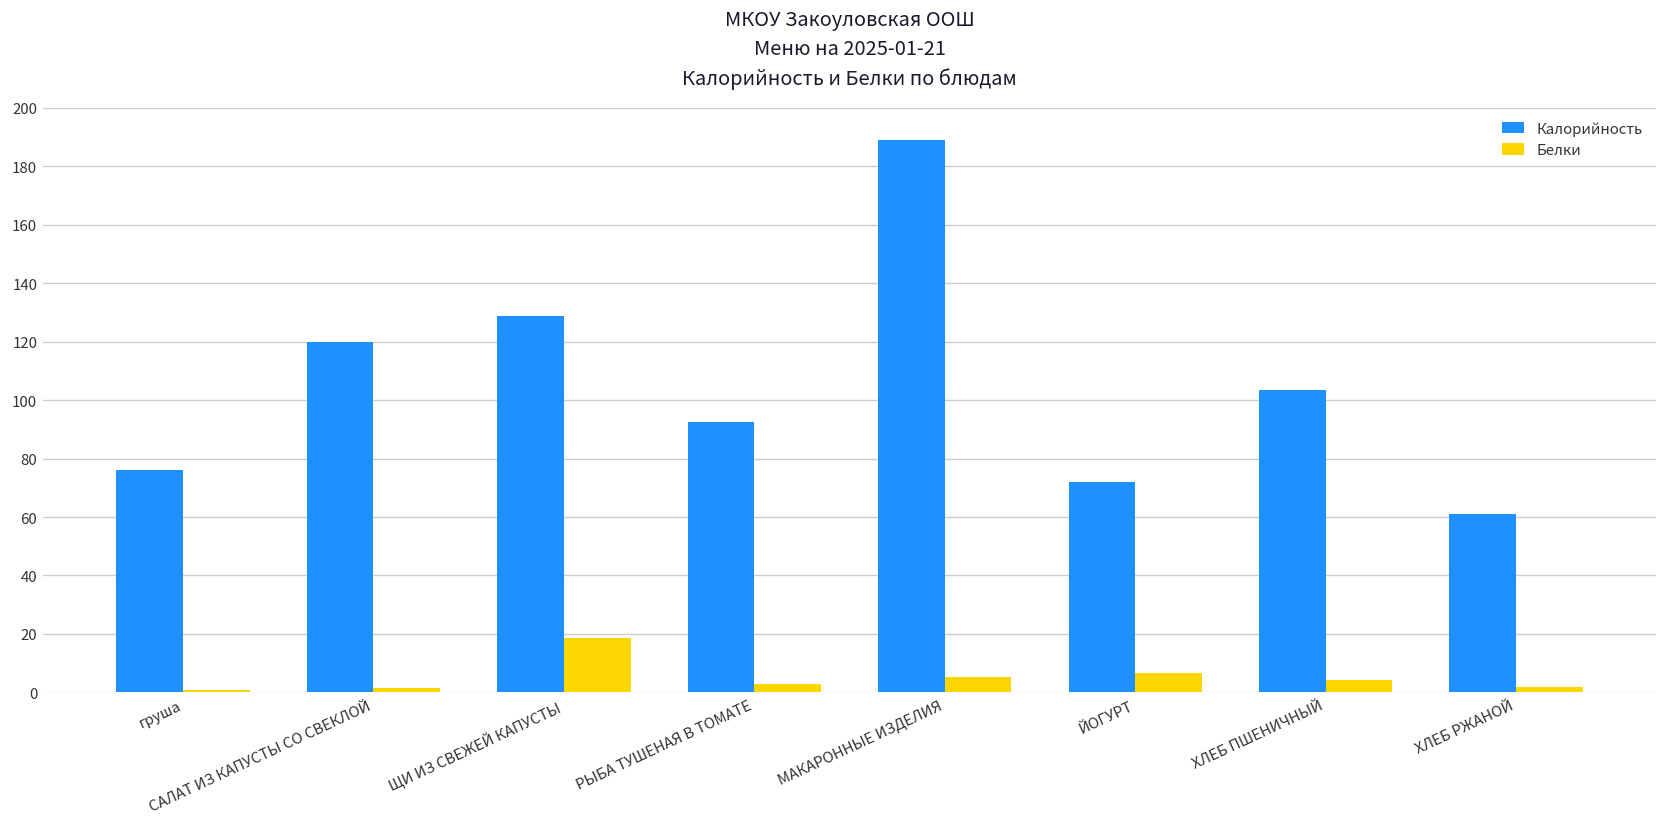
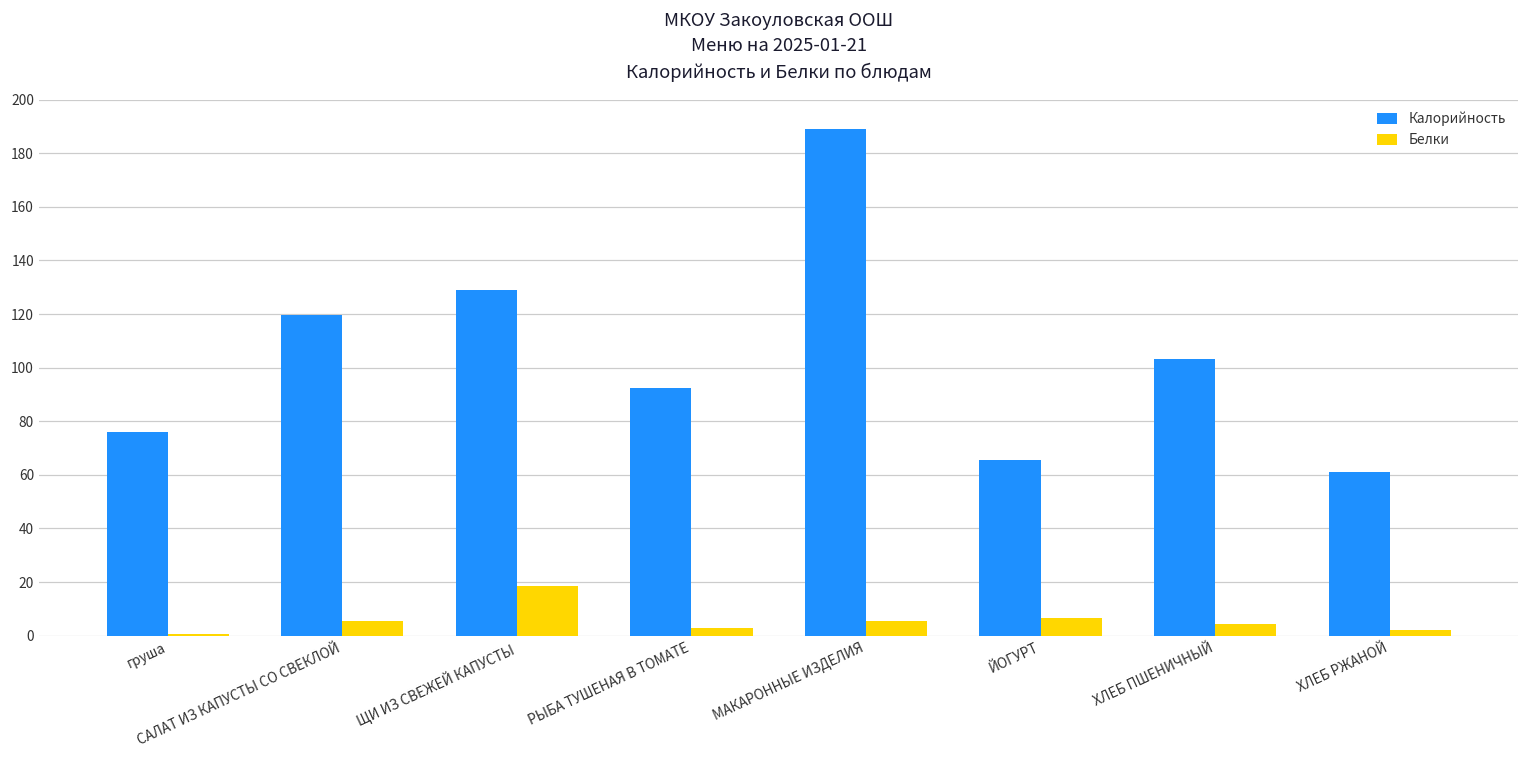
  {
    "Калорийность": {
      "груша": 76,
      "САЛАТ ИЗ КАПУСТЫ СО СВЕКЛОЙ": 120,
      "ЩИ ИЗ СВЕЖЕЙ КАПУСТЫ": 129,
      "РЫБА ТУШЕНАЯ В ТОМАТЕ": 92,
      "МАКАРОННЫЕ ИЗДЕЛИЯ": 189,
-     "ЙОГУРТ": 72,
+     "ЙОГУРТ": 66,
      "ХЛЕБ ПШЕНИЧНЫЙ": 103,
      "ХЛЕБ РЖАНОЙ": 61
    },
    "Белки": {
-     "САЛАТ ИЗ КАПУСТЫ СО СВЕКЛОЙ": 2,
+     "САЛАТ ИЗ КАПУСТЫ СО СВЕКЛОЙ": 6,
      "ЩИ ИЗ СВЕЖЕЙ КАПУСТЫ": 19,
      "РЫБА ТУШЕНАЯ В ТОМАТЕ": 3,
      "МАКАРОННЫЕ ИЗДЕЛИЯ": 5,
      "ЙОГУРТ": 7,
      "ХЛЕБ ПШЕНИЧНЫЙ": 4,
      "ХЛЕБ РЖАНОЙ": 2
    }
  }
